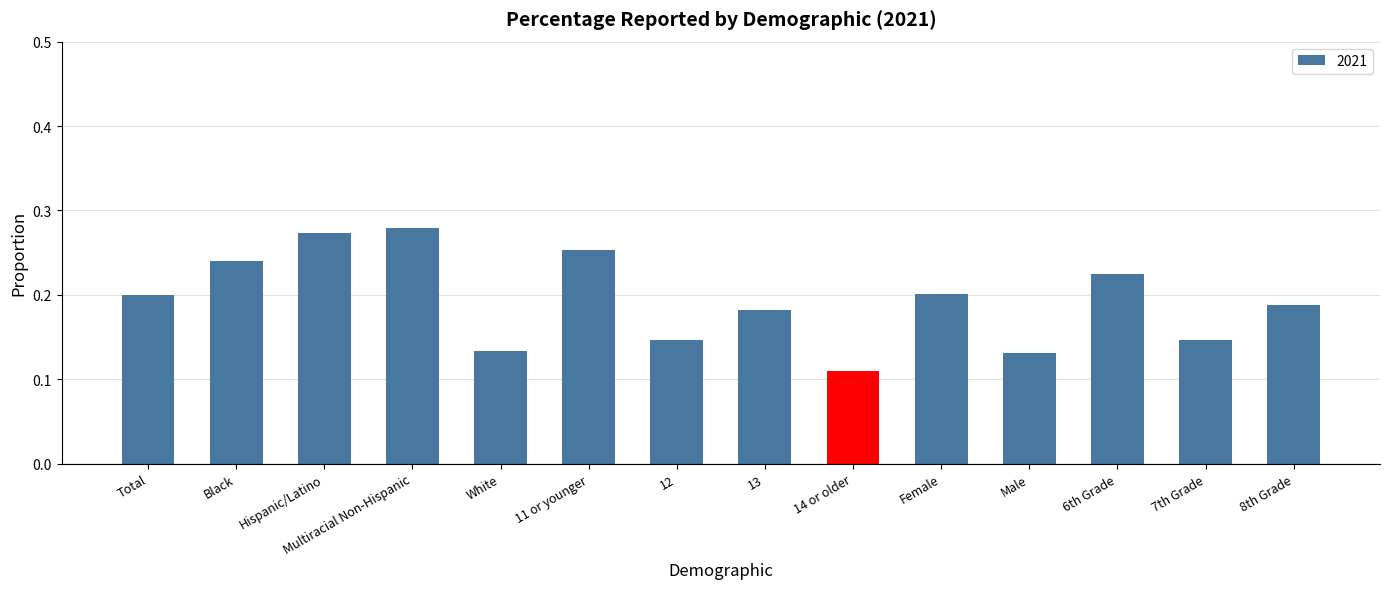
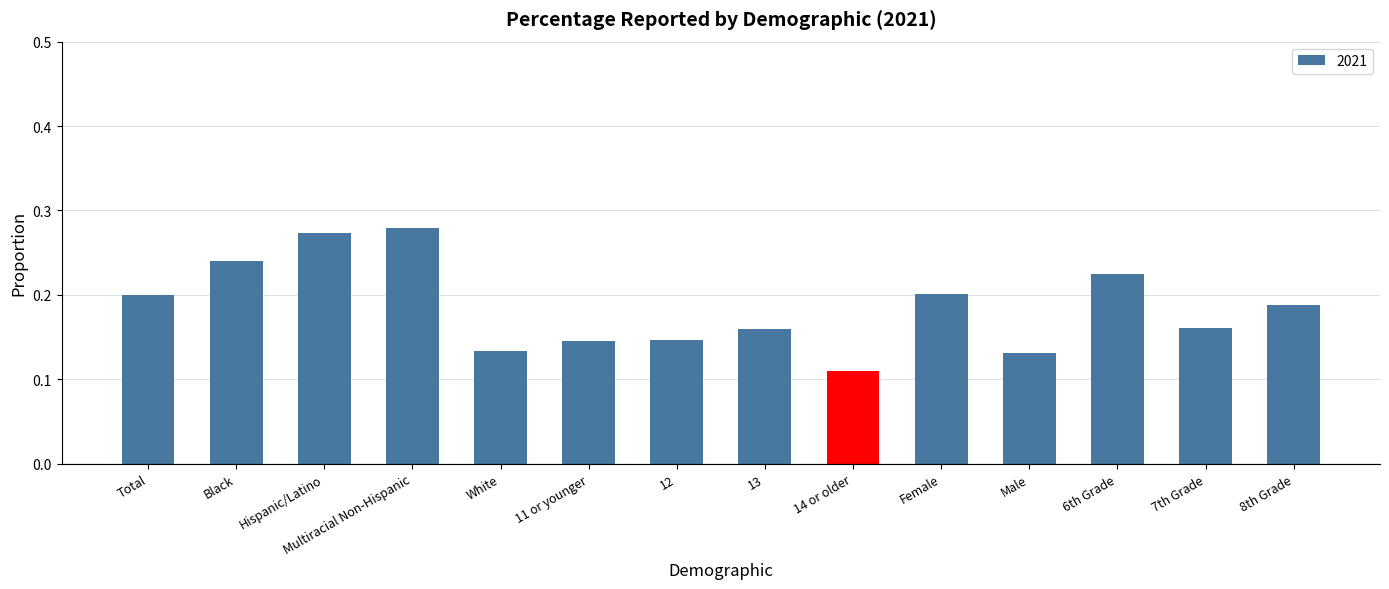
  {
    "Total": 0.20,
    "Black": 0.24,
    "Hispanic/Latino": 0.27,
    "Multiracial Non-Hispanic": 0.28,
    "White": 0.13,
-   "11 or younger": 0.25,
+   "11 or younger": 0.15,
    "12": 0.15,
-   "13": 0.18,
+   "13": 0.16,
    "14 or older": 0.11,
    "Female": 0.20,
    "Male": 0.13,
    "6th Grade": 0.23,
-   "7th Grade": 0.15,
+   "7th Grade": 0.16,
    "8th Grade": 0.19
  }
